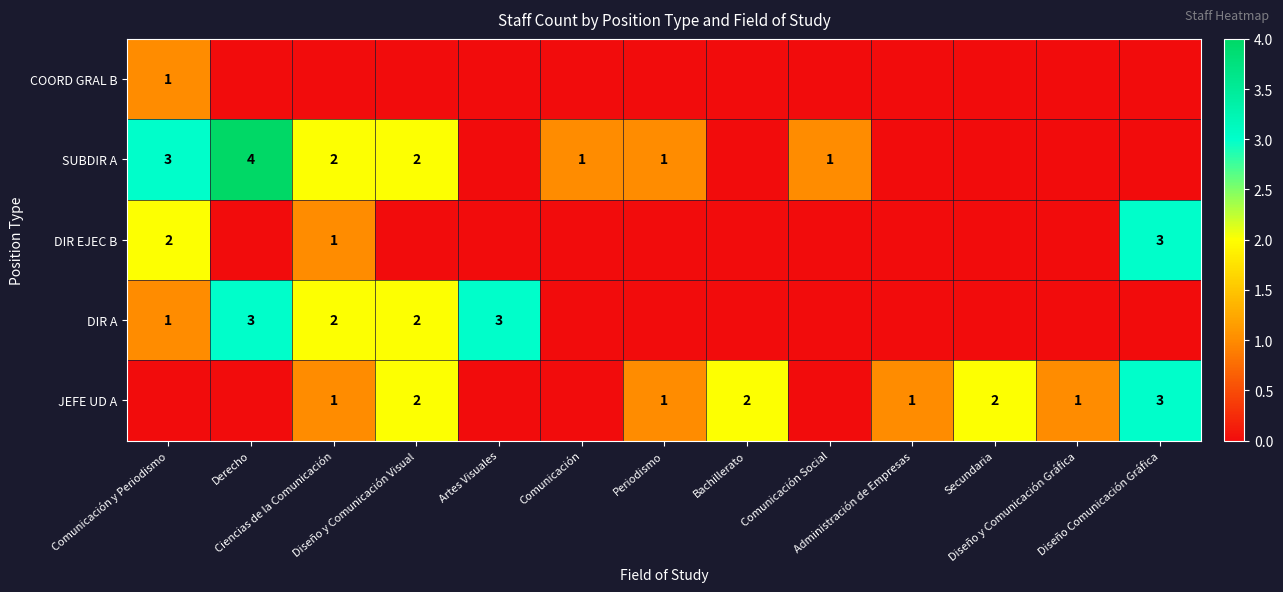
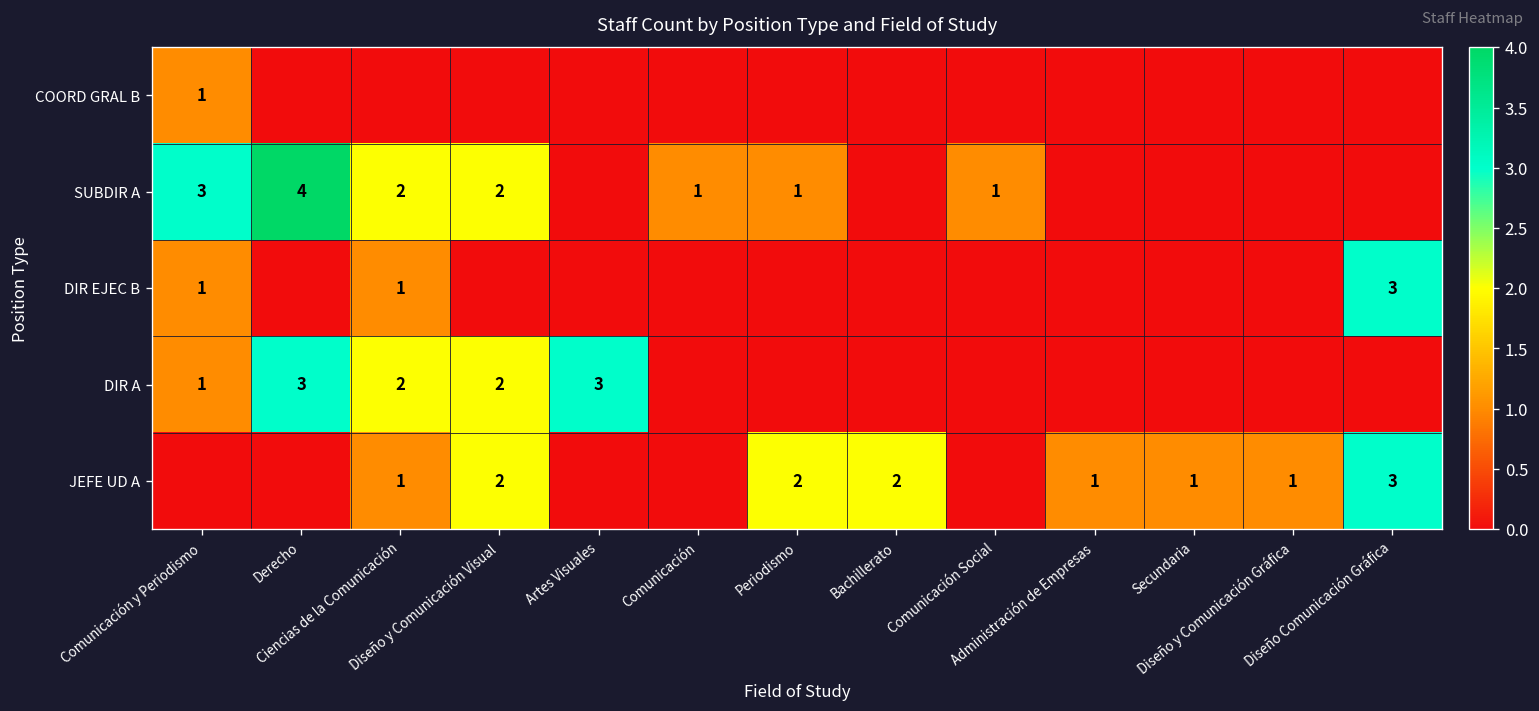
  {
    "COORD GRAL B": {
      "Comunicación y Periodismo": 1
    },
    "SUBDIR A": {
      "Comunicación y Periodismo": 3,
      "Derecho": 4,
      "Ciencias de la Comunicación": 2,
      "Diseño y Comunicación Visual": 2,
      "Comunicación": 1,
      "Periodismo": 1,
      "Comunicación Social": 1
    },
    "DIR EJEC B": {
-     "Comunicación y Periodismo": 2,
+     "Comunicación y Periodismo": 1,
      "Ciencias de la Comunicación": 1,
      "Diseño Comunicación Gráfica": 3
    },
    "DIR A": {
      "Comunicación y Periodismo": 1,
      "Derecho": 3,
      "Ciencias de la Comunicación": 2,
      "Diseño y Comunicación Visual": 2,
      "Artes Visuales": 3
    },
    "JEFE UD A": {
      "Ciencias de la Comunicación": 1,
      "Diseño y Comunicación Visual": 2,
-     "Periodismo": 1,
+     "Periodismo": 2,
      "Bachillerato": 2,
      "Administración de Empresas": 1,
-     "Secundaria": 2,
+     "Secundaria": 1,
      "Diseño y Comunicación Gráfica": 1,
      "Diseño Comunicación Gráfica": 3
    }
  }
